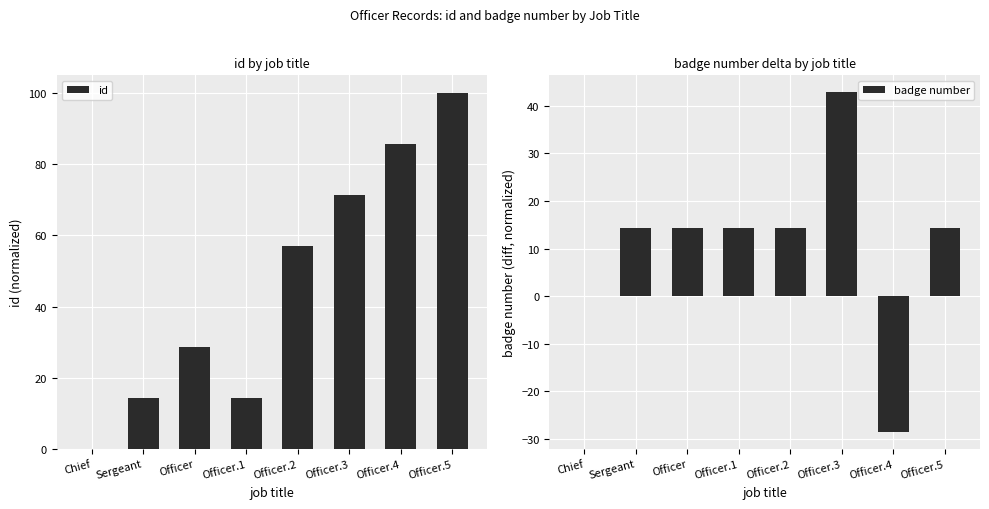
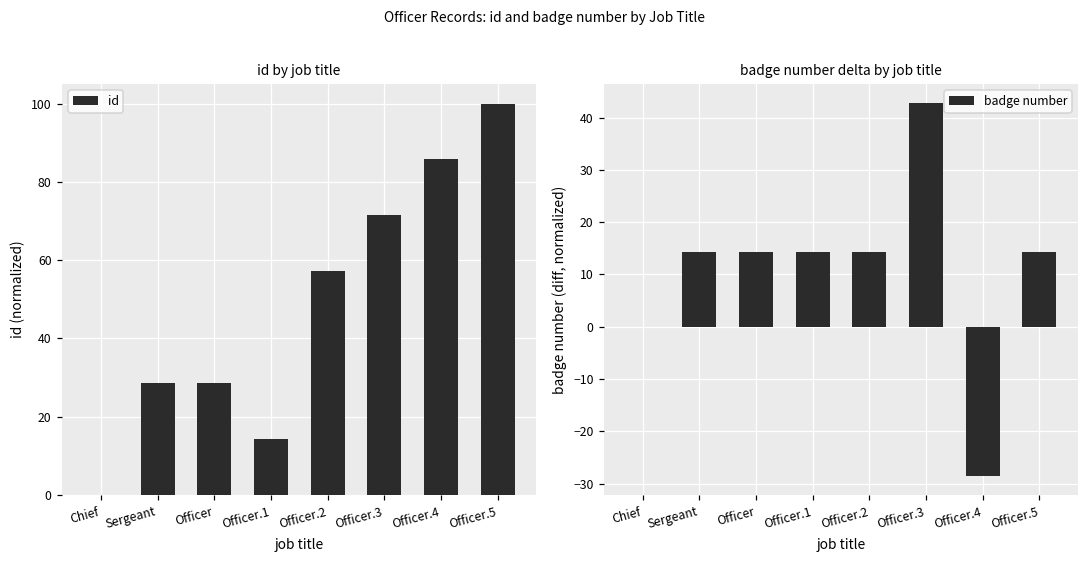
  {
    "id by job title": {
      "Chief": 0,
-     "Sergeant": 14,
+     "Sergeant": 29,
      "Officer": 29,
      "Officer.1": 14,
      "Officer.2": 57,
      "Officer.3": 71,
      "Officer.4": 86,
      "Officer.5": 100
    },
    "badge number delta by job title": {
      "Chief": 0,
      "Sergeant": 14,
      "Officer": 14,
      "Officer.1": 14,
      "Officer.2": 14,
      "Officer.3": 43,
      "Officer.4": -29,
      "Officer.5": 14
    }
  }
